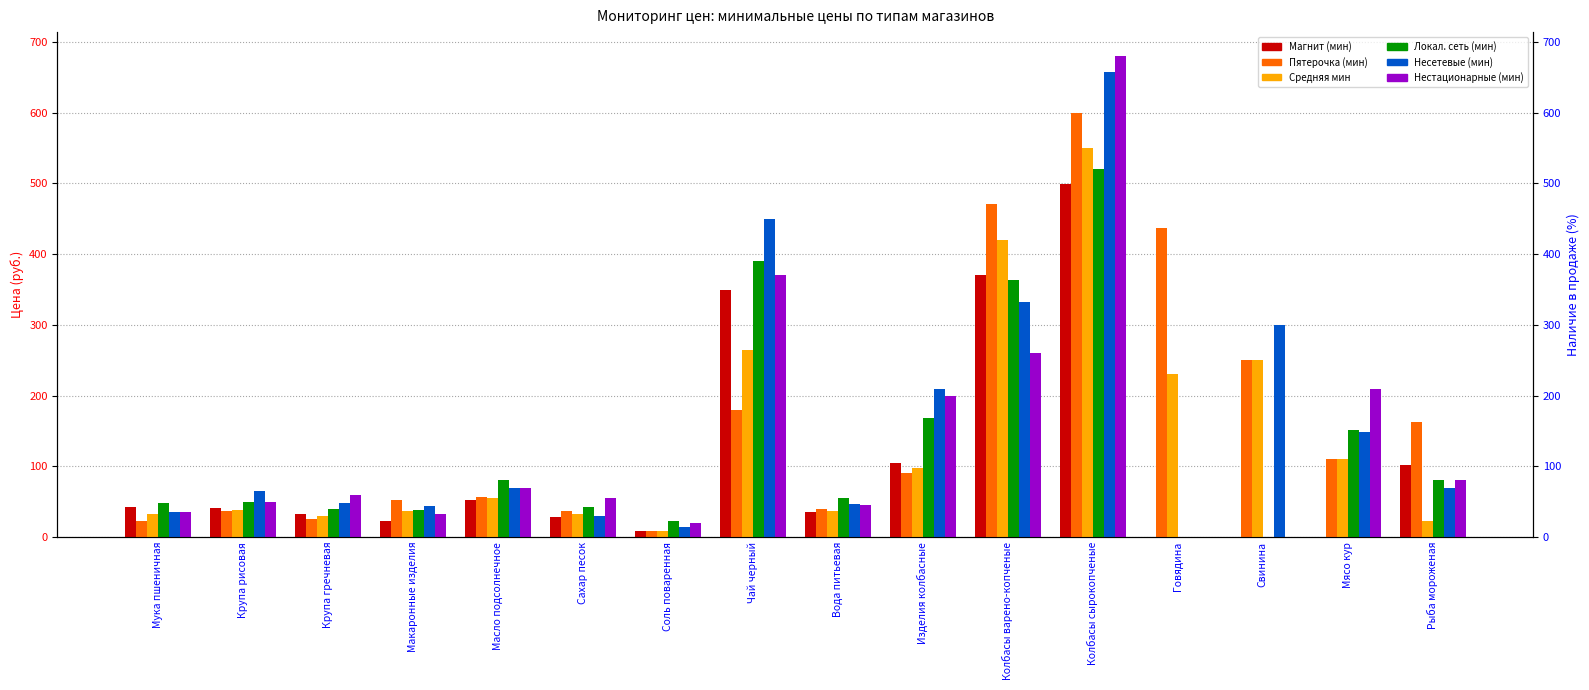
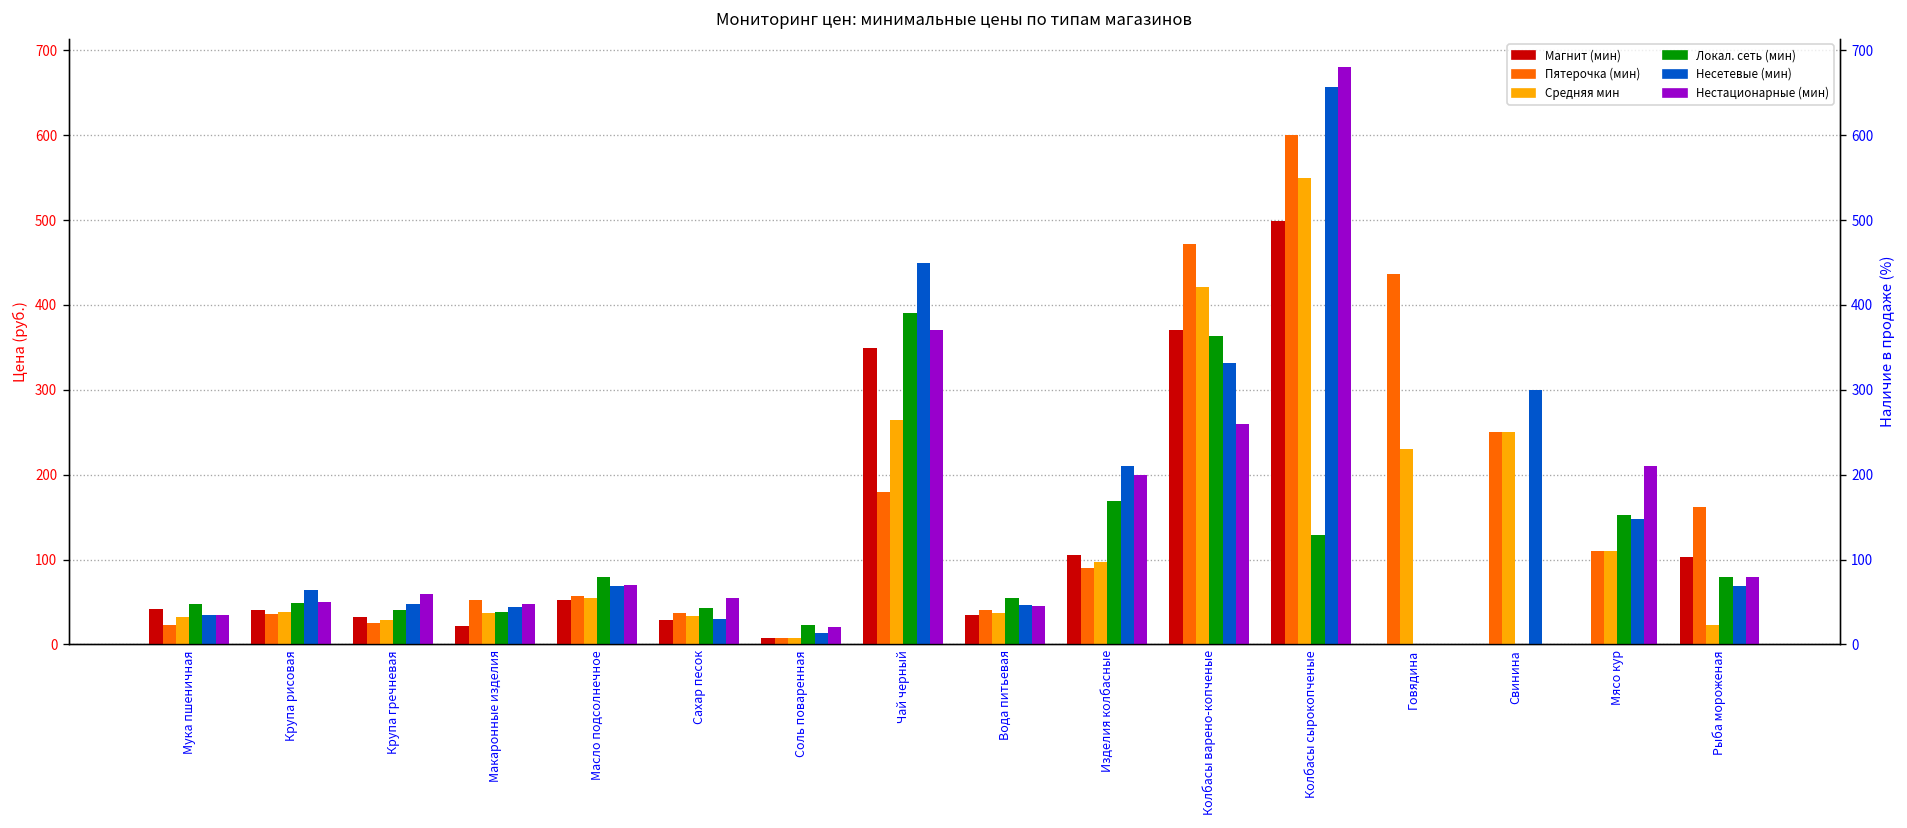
  {
    "Магнит (мин)": {
      "Мука пшеничная": 40,
      "Крупа рисовая": 40,
      "Крупа гречневая": 30,
      "Макаронные изделия": 20,
      "Масло подсолнечное": 50,
      "Сахар песок": 30,
      "Соль поваренная": 10,
      "Чай черный": 350,
      "Вода питьевая": 30,
      "Изделия колбасные": 110,
      "Колбасы варено-копченые": 370,
      "Колбасы сырокопченые": 500,
      "Говядина": 0,
      "Свинина": 0,
      "Мясо кур": 0,
      "Рыба мороженая": 100
    },
    "Пятерочка (мин)": {
      "Мука пшеничная": 20,
      "Крупа рисовая": 40,
      "Крупа гречневая": 30,
      "Макаронные изделия": 50,
      "Масло подсолнечное": 60,
      "Сахар песок": 40,
      "Соль поваренная": 10,
      "Чай черный": 180,
      "Вода питьевая": 40,
      "Изделия колбасные": 90,
      "Колбасы варено-копченые": 470,
      "Колбасы сырокопченые": 600,
      "Говядина": 440,
      "Свинина": 250,
      "Мясо кур": 110,
      "Рыба мороженая": 160
    },
    "Средняя мин": {
      "Мука пшеничная": 30,
      "Крупа рисовая": 40,
      "Крупа гречневая": 30,
      "Макаронные изделия": 40,
      "Масло подсолнечное": 50,
      "Сахар песок": 30,
      "Соль поваренная": 10,
      "Чай черный": 260,
      "Вода питьевая": 40,
      "Изделия колбасные": 100,
      "Колбасы варено-копченые": 420,
      "Колбасы сырокопченые": 550,
      "Говядина": 230,
      "Свинина": 250,
      "Мясо кур": 110,
      "Рыба мороженая": 20
    },
    "Локал. сеть (мин)": {
      "Мука пшеничная": 50,
      "Крупа рисовая": 50,
      "Крупа гречневая": 40,
      "Макаронные изделия": 40,
      "Масло подсолнечное": 80,
      "Сахар песок": 40,
      "Соль поваренная": 20,
      "Чай черный": 390,
      "Вода питьевая": 60,
      "Изделия колбасные": 170,
      "Колбасы варено-копченые": 360,
-     "Колбасы сырокопченые": 520,
+     "Колбасы сырокопченые": 130,
      "Говядина": 0,
      "Свинина": 0,
      "Мясо кур": 150,
      "Рыба мороженая": 80
    },
    "Несетевые (мин)": {
      "Мука пшеничная": 40,
      "Крупа рисовая": 60,
      "Крупа гречневая": 50,
      "Макаронные изделия": 40,
      "Масло подсолнечное": 70,
      "Сахар песок": 30,
      "Соль поваренная": 10,
      "Чай черный": 450,
      "Вода питьевая": 50,
      "Изделия колбасные": 210,
      "Колбасы варено-копченые": 330,
      "Колбасы сырокопченые": 660,
      "Говядина": 0,
      "Свинина": 300,
      "Мясо кур": 150,
      "Рыба мороженая": 70
    },
    "Нестационарные (мин)": {
      "Мука пшеничная": 40,
      "Крупа рисовая": 50,
      "Крупа гречневая": 60,
-     "Макаронные изделия": 30,
+     "Макаронные изделия": 50,
      "Масло подсолнечное": 70,
      "Сахар песок": 60,
      "Соль поваренная": 20,
      "Чай черный": 370,
      "Вода питьевая": 50,
      "Изделия колбасные": 200,
      "Колбасы варено-копченые": 260,
      "Колбасы сырокопченые": 680,
      "Говядина": 0,
      "Свинина": 0,
      "Мясо кур": 210,
      "Рыба мороженая": 80
    }
  }
